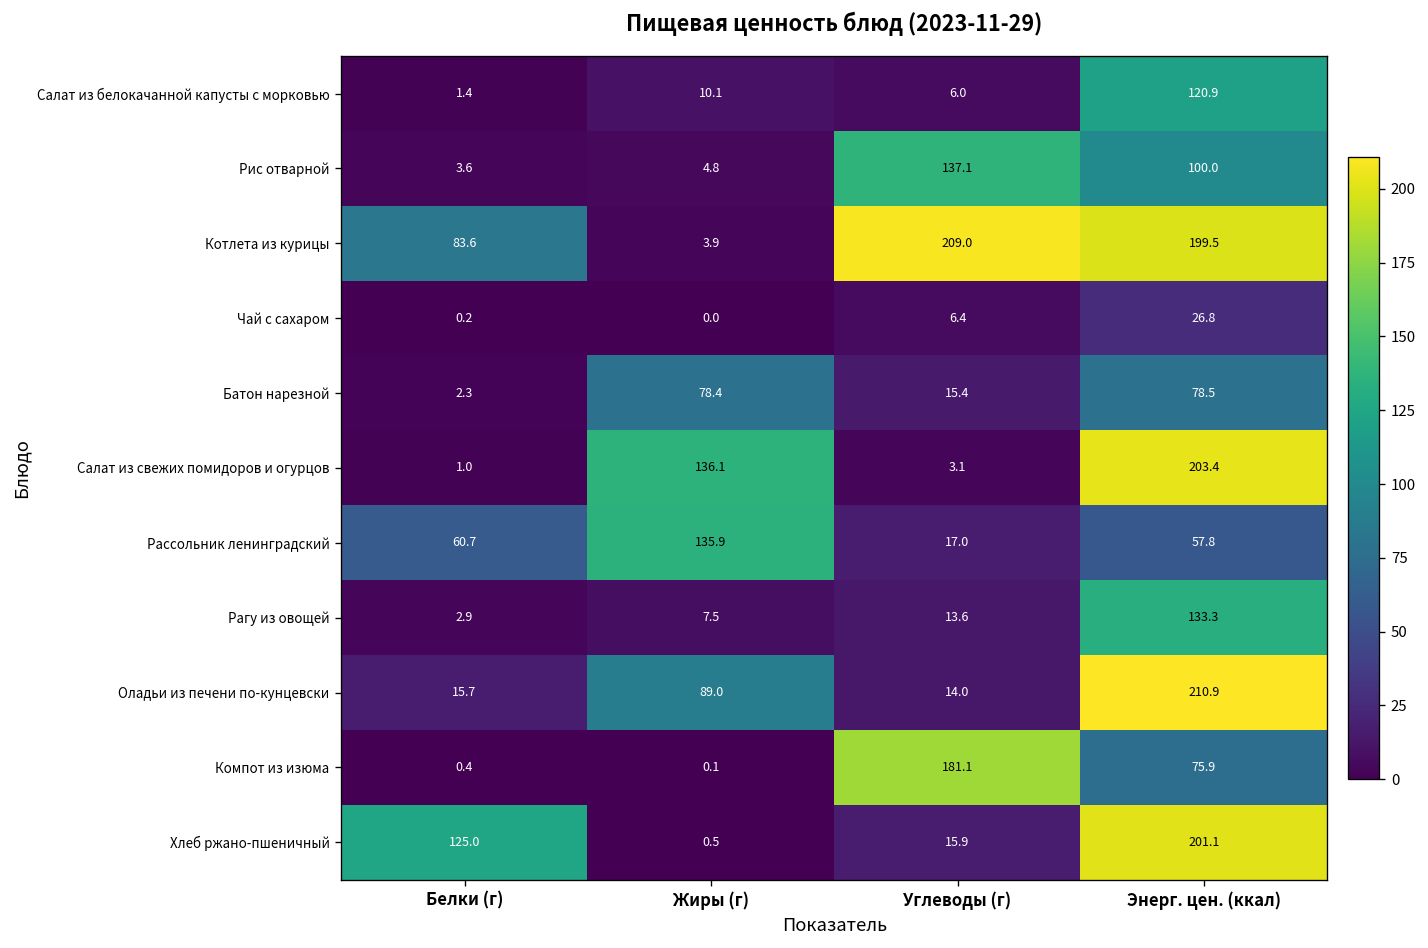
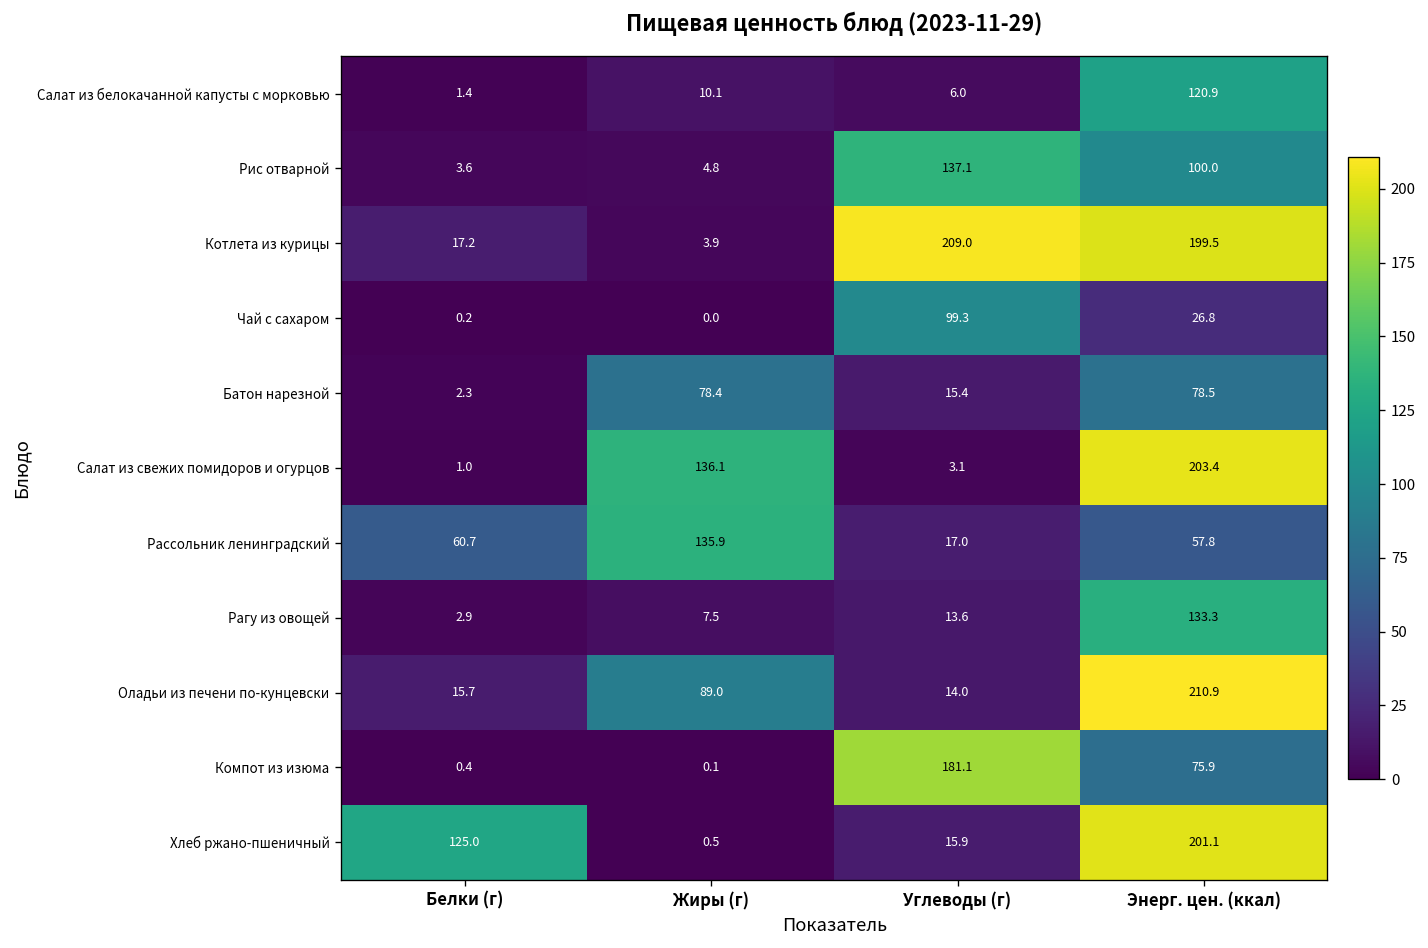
  {
    "Салат из белокачанной капусты с морковью": {
      "Белки (г)": 1.4,
      "Жиры (г)": 10.1,
      "Углеводы (г)": 6.0,
      "Энерг. цен. (ккал)": 120.9
    },
    "Рис отварной": {
      "Белки (г)": 3.6,
      "Жиры (г)": 4.8,
      "Углеводы (г)": 137.1,
      "Энерг. цен. (ккал)": 100.0
    },
    "Котлета из курицы": {
-     "Белки (г)": 83.6,
+     "Белки (г)": 17.2,
      "Жиры (г)": 3.9,
      "Углеводы (г)": 209.0,
      "Энерг. цен. (ккал)": 199.5
    },
    "Чай с сахаром": {
      "Белки (г)": 0.2,
      "Жиры (г)": 0.0,
-     "Углеводы (г)": 6.4,
+     "Углеводы (г)": 99.3,
      "Энерг. цен. (ккал)": 26.8
    },
    "Батон нарезной": {
      "Белки (г)": 2.3,
      "Жиры (г)": 78.4,
      "Углеводы (г)": 15.4,
      "Энерг. цен. (ккал)": 78.5
    },
    "Салат из свежих помидоров и огурцов": {
      "Белки (г)": 1.0,
      "Жиры (г)": 136.1,
      "Углеводы (г)": 3.1,
      "Энерг. цен. (ккал)": 203.4
    },
    "Рассольник ленинградский": {
      "Белки (г)": 60.7,
      "Жиры (г)": 135.9,
      "Углеводы (г)": 17.0,
      "Энерг. цен. (ккал)": 57.8
    },
    "Рагу из овощей": {
      "Белки (г)": 2.9,
      "Жиры (г)": 7.5,
      "Углеводы (г)": 13.6,
      "Энерг. цен. (ккал)": 133.3
    },
    "Оладьи из печени по-кунцевски": {
      "Белки (г)": 15.7,
      "Жиры (г)": 89.0,
      "Углеводы (г)": 14.0,
      "Энерг. цен. (ккал)": 210.9
    },
    "Компот из изюма": {
      "Белки (г)": 0.4,
      "Жиры (г)": 0.1,
      "Углеводы (г)": 181.1,
      "Энерг. цен. (ккал)": 75.9
    },
    "Хлеб ржано-пшеничный": {
      "Белки (г)": 125.0,
      "Жиры (г)": 0.5,
      "Углеводы (г)": 15.9,
      "Энерг. цен. (ккал)": 201.1
    }
  }
